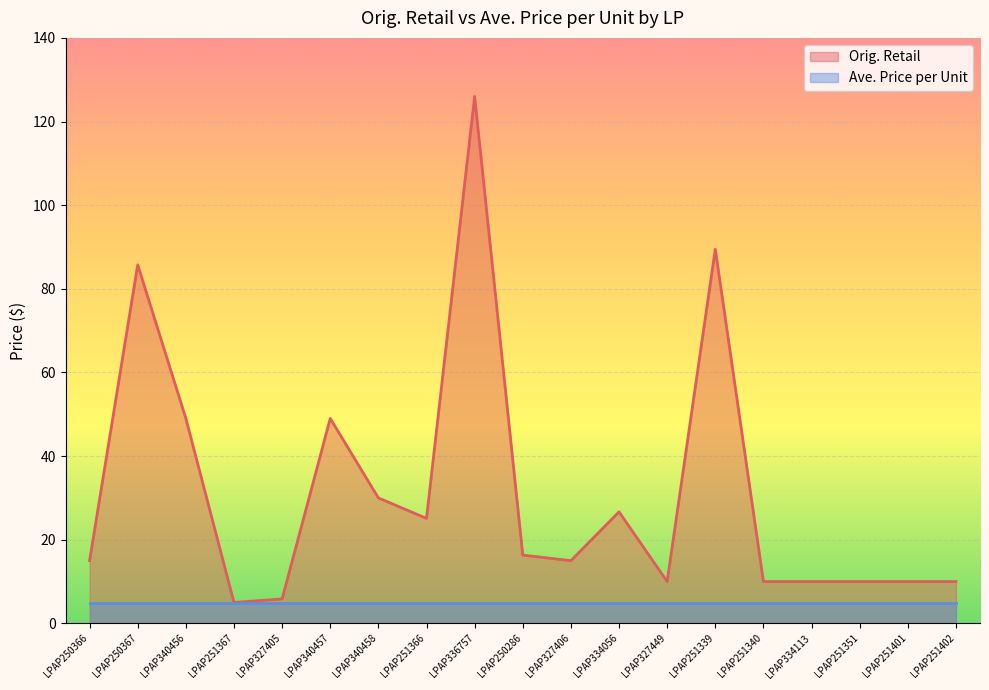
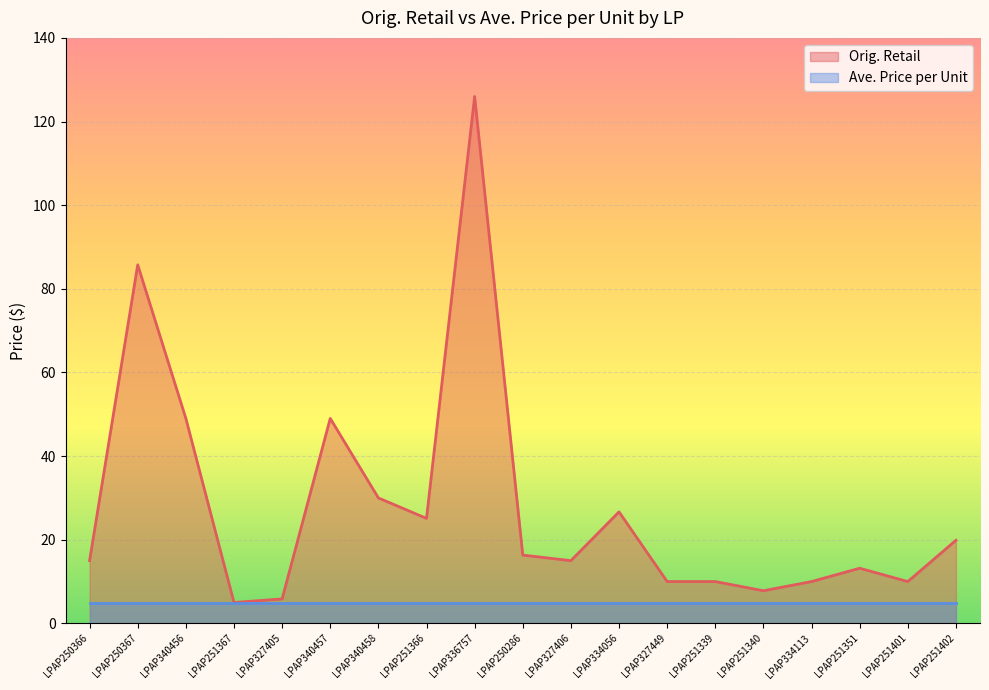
  {
    "Orig. Retail": {
      "LPAP250366": 15,
      "LPAP250367": 86,
      "LPAP340456": 49,
      "LPAP327405": 6,
      "LPAP340457": 49,
      "LPAP340458": 30,
      "LPAP251366": 25,
      "LPAP336757": 126,
      "LPAP250286": 16,
      "LPAP327406": 15,
      "LPAP334056": 27,
      "LPAP327449": 10,
-     "LPAP251339": 89,
-     "LPAP251340": 10,
+     "LPAP251339": 10,
+     "LPAP251340": 8,
      "LPAP334113": 10,
-     "LPAP251351": 10,
+     "LPAP251351": 13,
      "LPAP251401": 10,
-     "LPAP251402": 10
+     "LPAP251402": 20
    },
    "Ave. Price per Unit": {
      "LPAP250366": 5,
      "LPAP250367": 5,
      "LPAP340456": 5,
      "LPAP327405": 5,
      "LPAP340457": 5,
      "LPAP340458": 5,
      "LPAP251366": 5,
      "LPAP336757": 5,
      "LPAP250286": 5,
      "LPAP327406": 5,
      "LPAP334056": 5,
      "LPAP327449": 5,
      "LPAP251339": 5,
      "LPAP251340": 5,
      "LPAP334113": 5,
      "LPAP251351": 5,
      "LPAP251401": 5,
      "LPAP251402": 5
    }
  }
